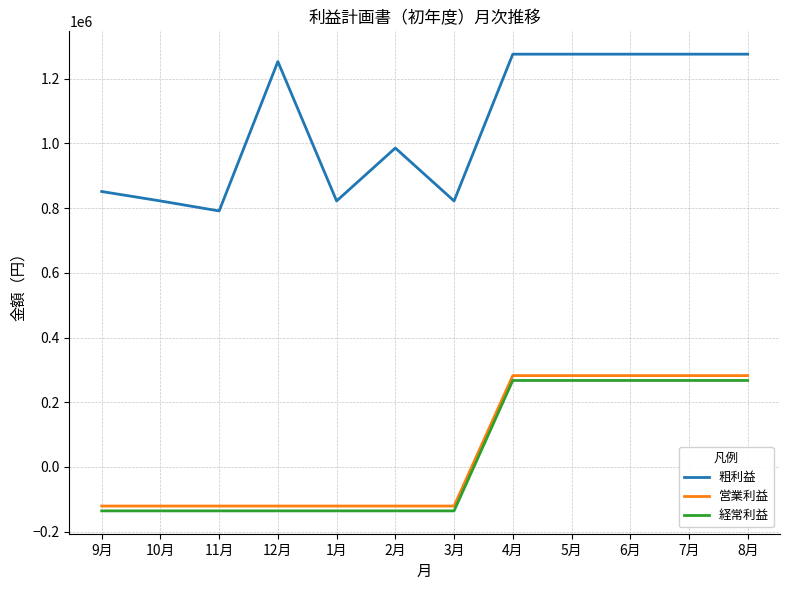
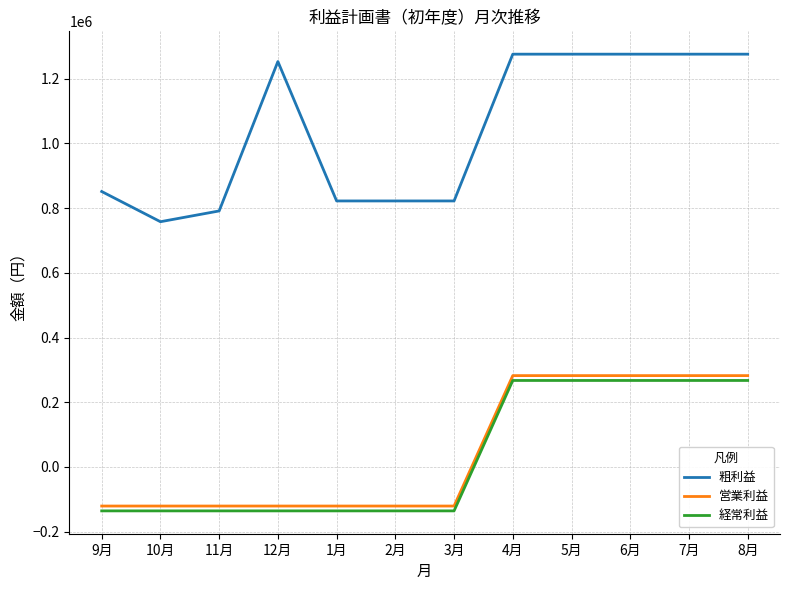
  {
    "粗利益": {
      "9月": 850000,
-     "10月": 820000,
+     "10月": 760000,
      "11月": 790000,
      "12月": 1250000,
      "1月": 820000,
-     "2月": 990000,
+     "2月": 820000,
      "3月": 820000,
      "4月": 1280000,
      "5月": 1280000,
      "6月": 1280000,
      "7月": 1280000,
      "8月": 1280000
    },
    "営業利益": {
      "9月": -120000,
      "10月": -120000,
      "11月": -120000,
      "12月": -120000,
      "1月": -120000,
      "2月": -120000,
      "3月": -120000,
      "4月": 280000,
      "5月": 280000,
      "6月": 280000,
      "7月": 280000,
      "8月": 280000
    },
    "経常利益": {
      "9月": -140000,
      "10月": -140000,
      "11月": -140000,
      "12月": -140000,
      "1月": -140000,
      "2月": -140000,
      "3月": -140000,
      "4月": 270000,
      "5月": 270000,
      "6月": 270000,
      "7月": 270000,
      "8月": 270000
    }
  }
